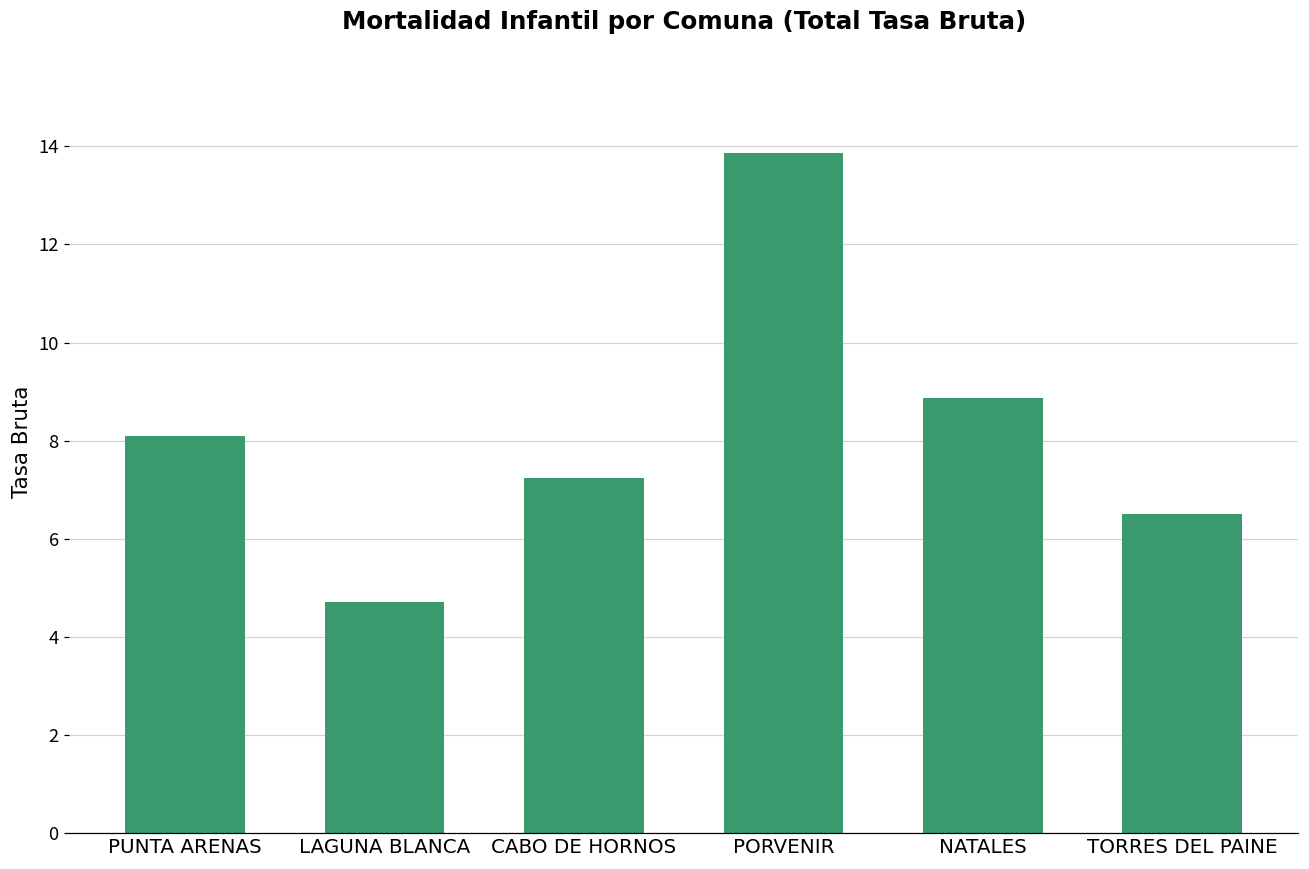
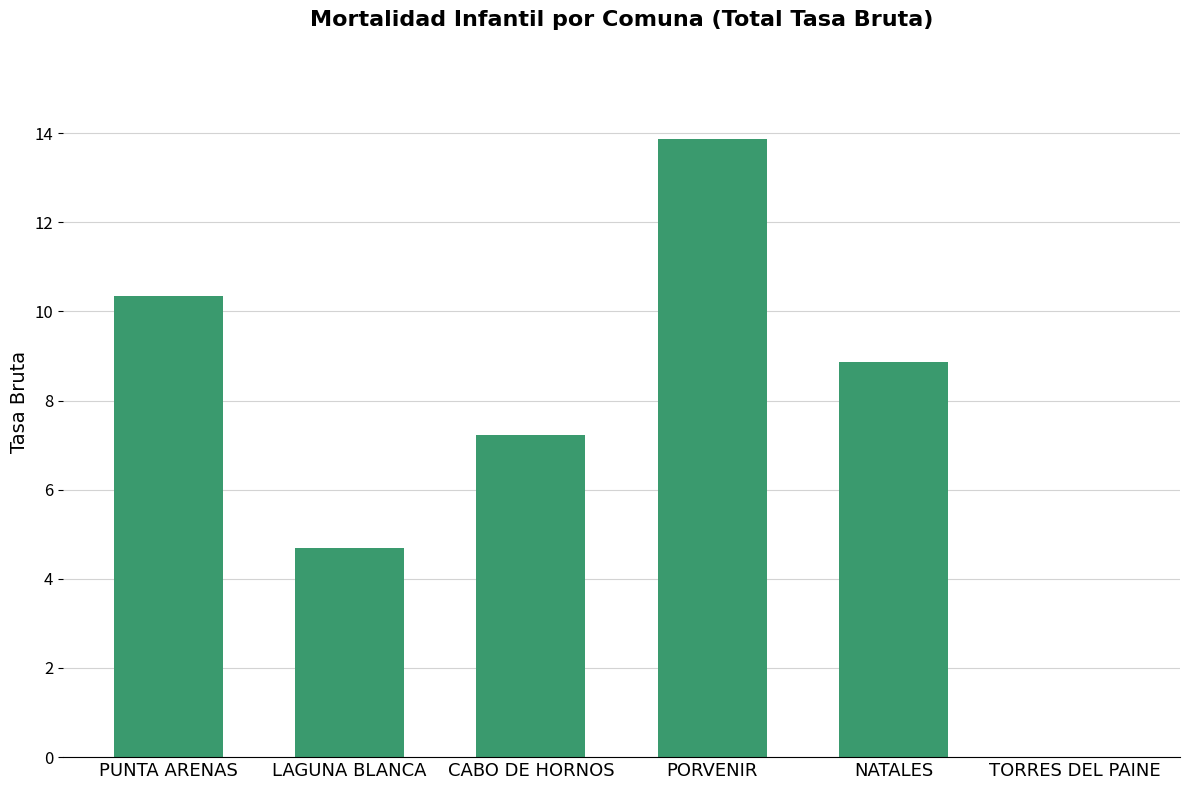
  {
-   "PUNTA ARENAS": 8.1,
+   "PUNTA ARENAS": 10.3,
    "LAGUNA BLANCA": 4.7,
    "CABO DE HORNOS": 7.2,
    "PORVENIR": 13.9,
    "NATALES": 8.9,
-   "TORRES DEL PAINE": 6.5
+   "TORRES DEL PAINE": 0.0
  }
